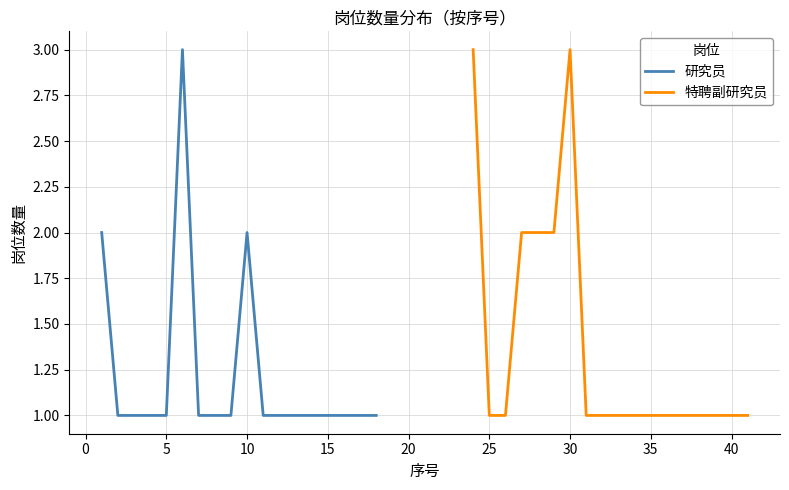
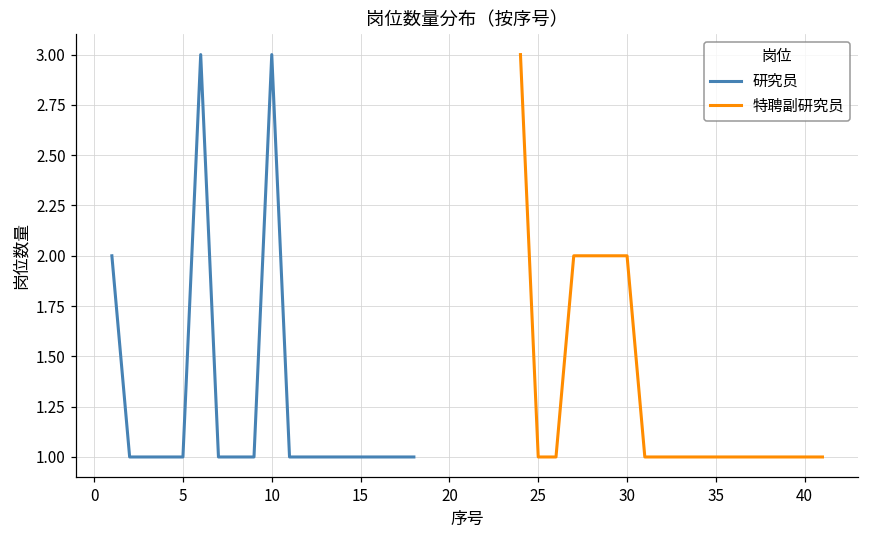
  {
    "研究员": {
      "5": 1,
-     "10": 2,
+     "10": 3,
      "15": 1
    },
    "特聘副研究员": {
      "25": 1,
-     "30": 3,
+     "30": 2,
      "35": 1,
      "40": 1
    }
  }
